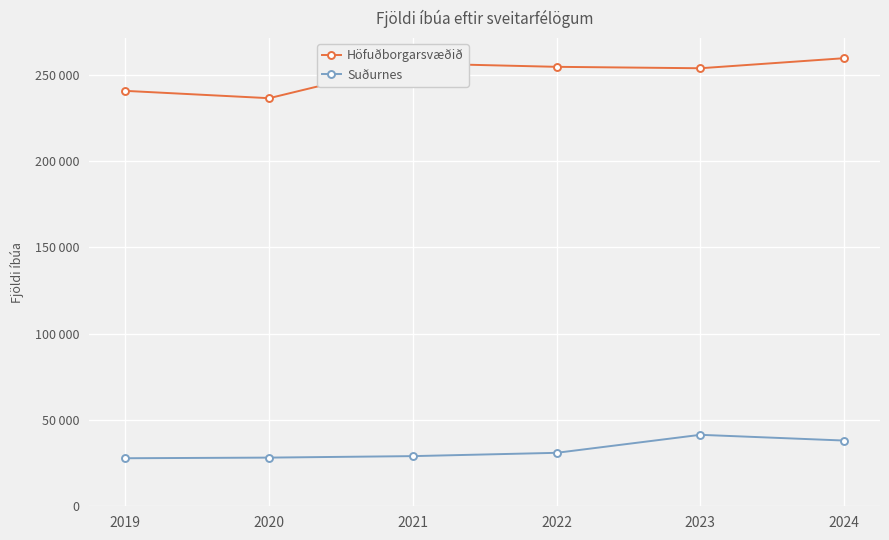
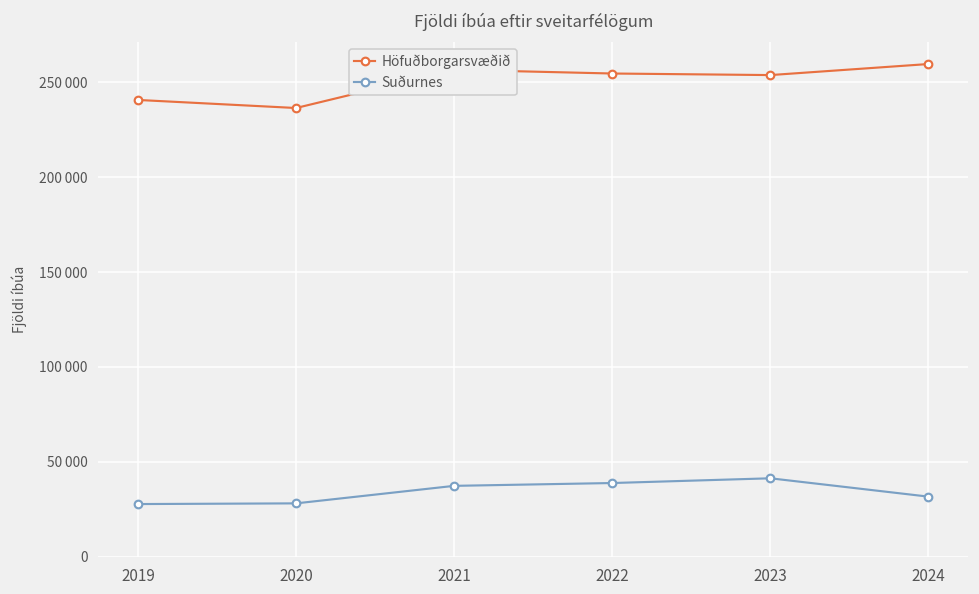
  {
    "Höfuðborgarsvæðið": {
      "2019": 241000,
      "2020": 236000,
      "2022": 255000,
      "2023": 254000,
      "2024": 260000
    },
    "Suðurnes": {
      "2019": 28000,
      "2020": 28000,
-     "2021": 29000,
-     "2022": 31000,
+     "2021": 37000,
+     "2022": 39000,
      "2023": 41000,
-     "2024": 38000
+     "2024": 32000
    }
  }
